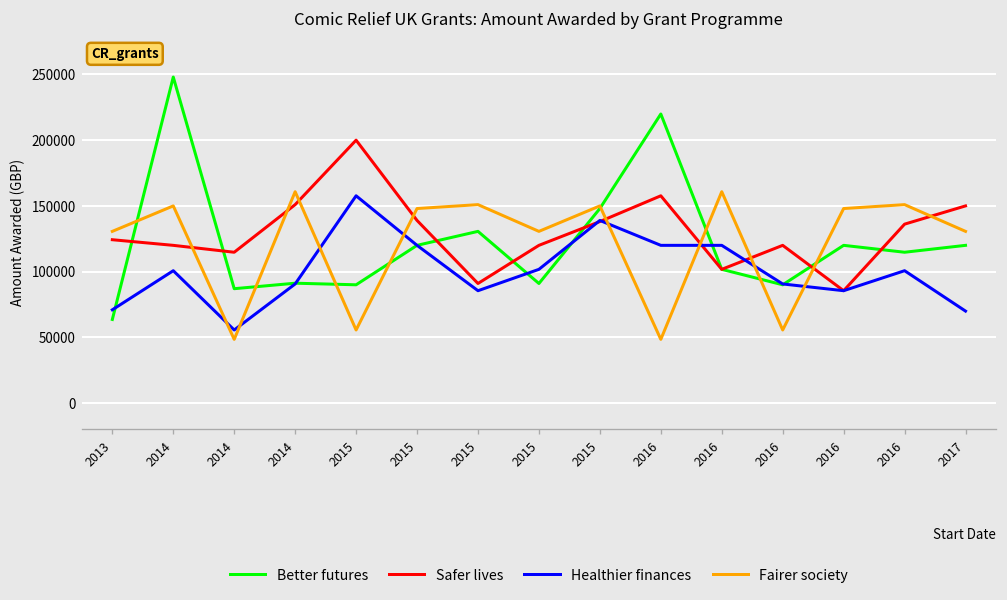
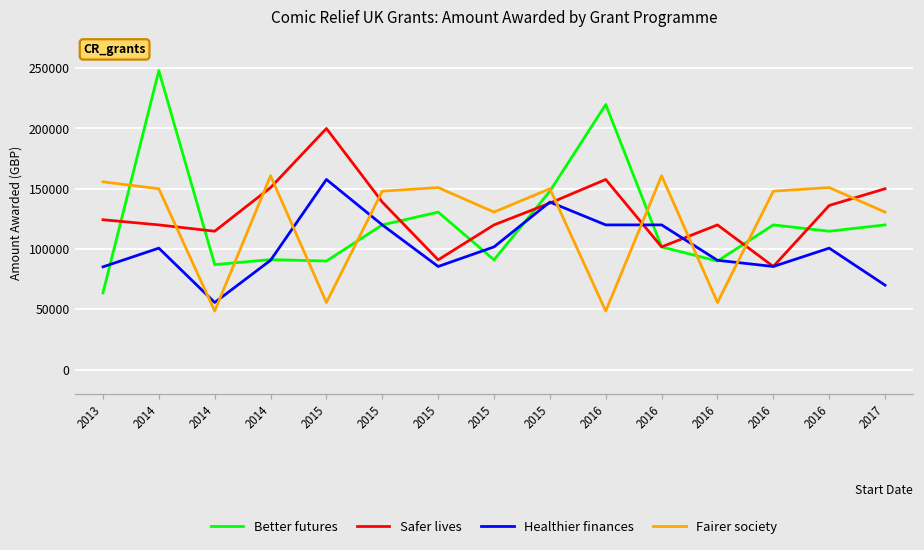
  {
    "Better futures": {
      "2013": 64000,
      "2017": 120000
    },
    "Safer lives": {
      "2013": 124000,
      "2017": 150000
    },
    "Healthier finances": {
-     "2013": 71000,
+     "2013": 85000,
      "2017": 70000
    },
    "Fairer society": {
-     "2013": 131000,
+     "2013": 156000,
      "2017": 131000
    }
  }
